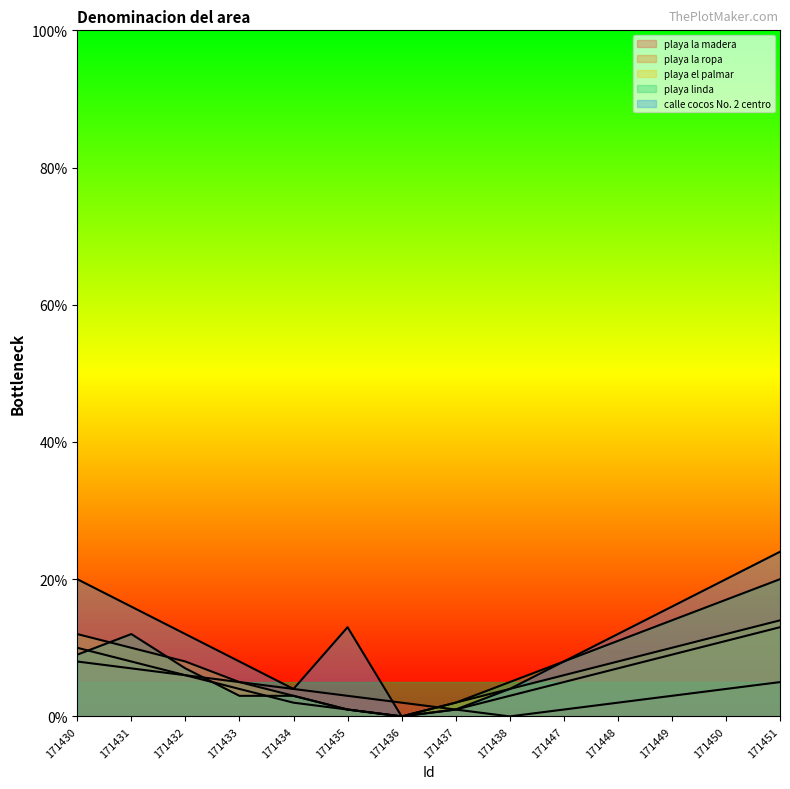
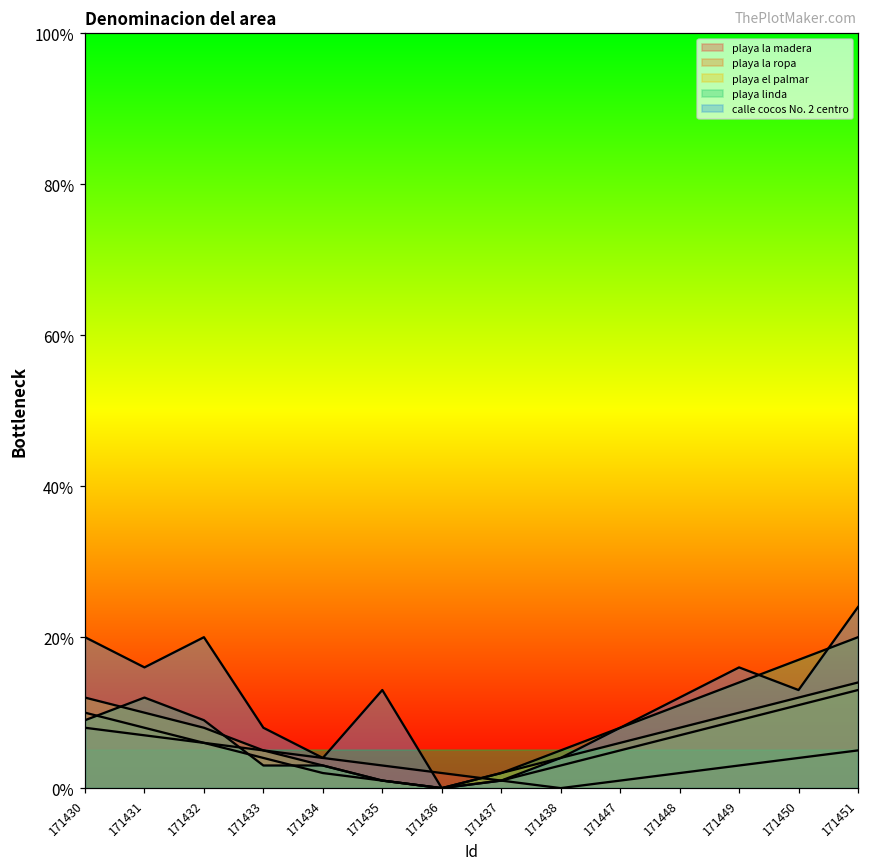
  {
    "playa linda": {
      "171430": "9%",
      "171431": "12%",
-     "171432": "7%",
+     "171432": "9%",
      "171433": "3%",
      "171438": "5%",
      "171448": "11%",
      "171449": "14%",
      "171450": "17%",
      "171451": "20%"
    },
    "calle cocos No. 2 centro": {
      "171430": "20%",
      "171431": "16%",
-     "171432": "12%",
+     "171432": "20%",
      "171433": "8%",
      "171435": "13%",
      "171448": "12%",
      "171449": "16%",
-     "171450": "20%",
+     "171450": "13%",
      "171451": "24%"
    }
  }
